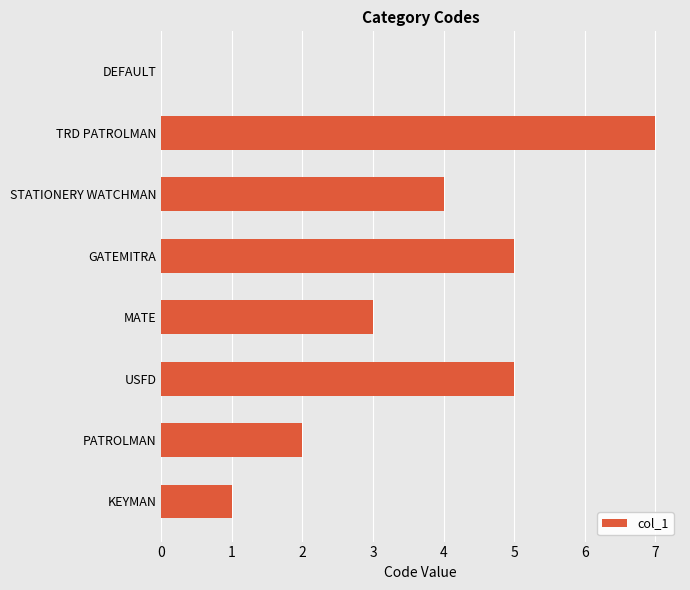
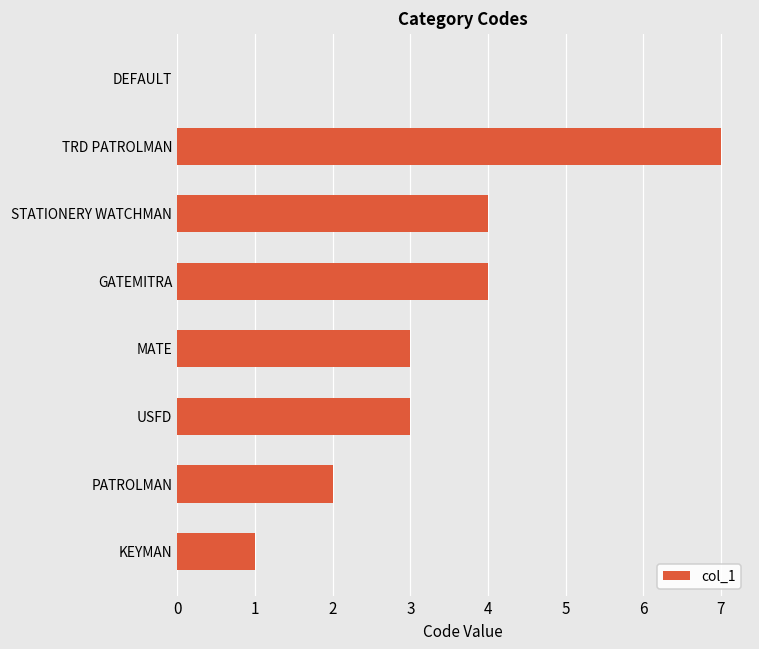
  {
    "DEFAULT": 0,
    "TRD PATROLMAN": 7,
    "STATIONERY WATCHMAN": 4,
-   "GATEMITRA": 5,
+   "GATEMITRA": 4,
    "MATE": 3,
-   "USFD": 5,
+   "USFD": 3,
    "PATROLMAN": 2,
    "KEYMAN": 1
  }
